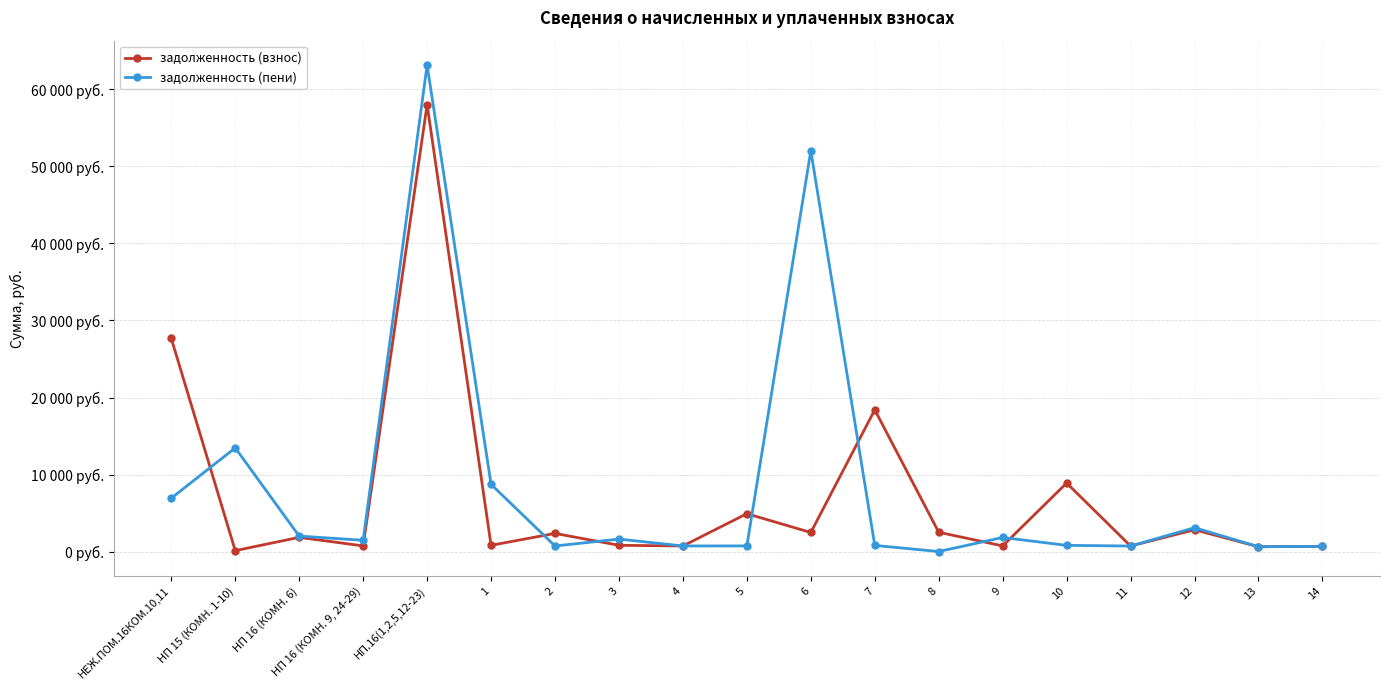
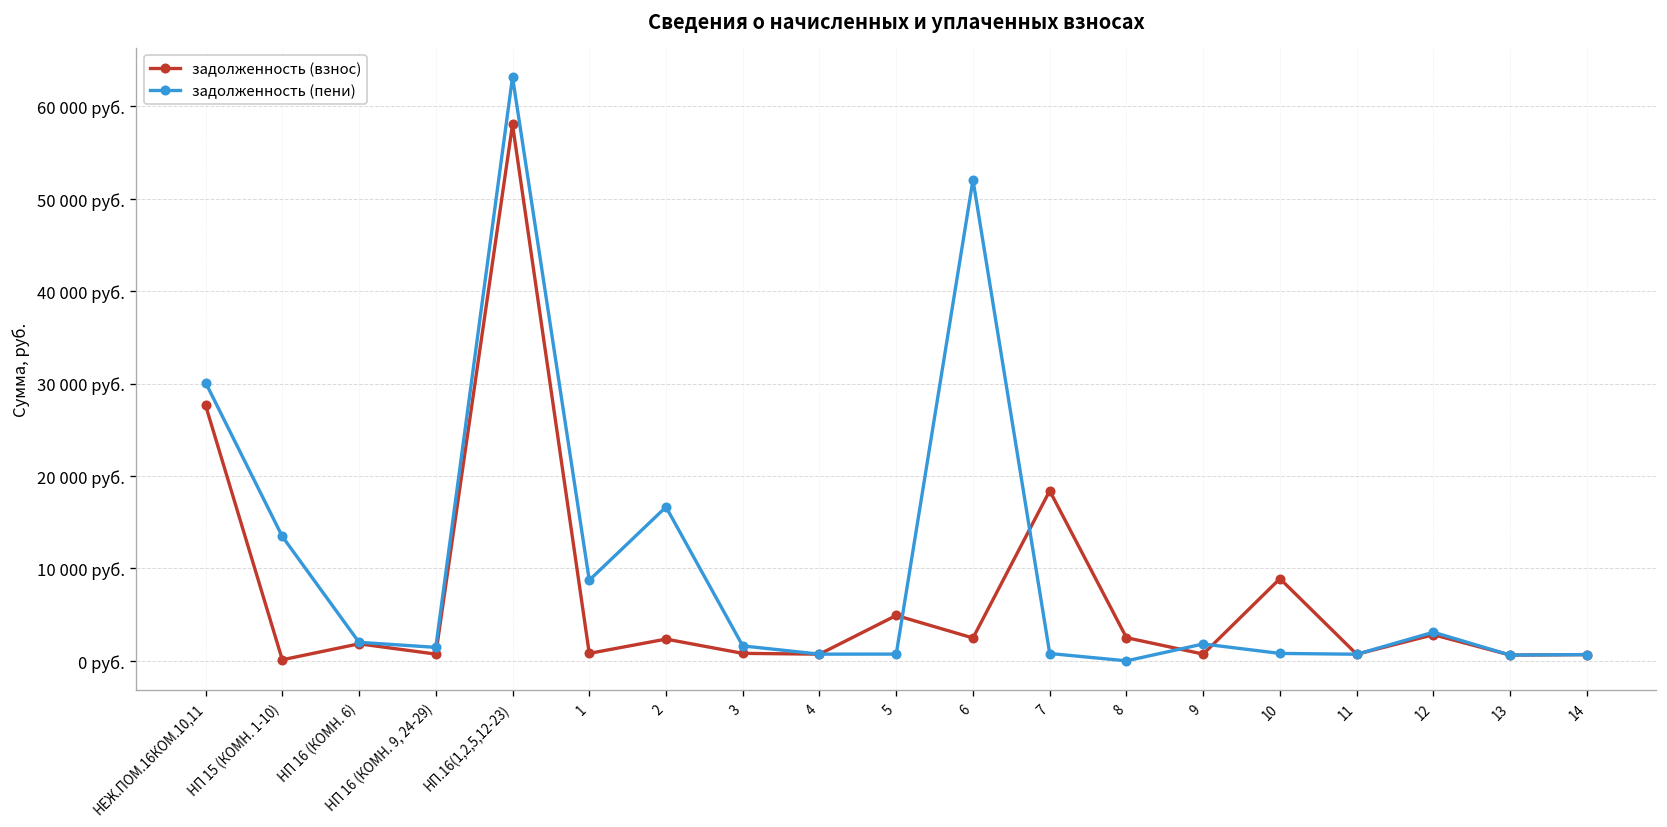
  {
    "задолженность (взнос)": {
      "НЕЖ.ПОМ.16КОМ.10,11": "28000 руб.",
      "НП 15 (КОМН. 1-10)": "0 руб.",
      "НП 16 (КОМН. 9, 24-29)": "1000 руб.",
      "НП.16(1,2,5,12-23)": "58000 руб.",
      "1": "1000 руб.",
      "2": "2000 руб.",
      "3": "1000 руб.",
      "5": "5000 руб.",
      "6": "2000 руб.",
      "7": "18000 руб.",
      "8": "3000 руб.",
      "9": "1000 руб.",
      "10": "9000 руб."
    },
    "задолженность (пени)": {
-     "НЕЖ.ПОМ.16КОМ.10,11": "7000 руб.",
+     "НЕЖ.ПОМ.16КОМ.10,11": "30000 руб.",
      "НП 15 (КОМН. 1-10)": "13000 руб.",
      "НП 16 (КОМН. 9, 24-29)": "1000 руб.",
      "НП.16(1,2,5,12-23)": "63000 руб.",
      "1": "9000 руб.",
-     "2": "1000 руб.",
+     "2": "17000 руб.",
      "3": "2000 руб.",
      "5": "1000 руб.",
      "6": "52000 руб.",
      "7": "1000 руб.",
      "8": "0 руб.",
      "9": "2000 руб.",
      "10": "1000 руб."
    }
  }
